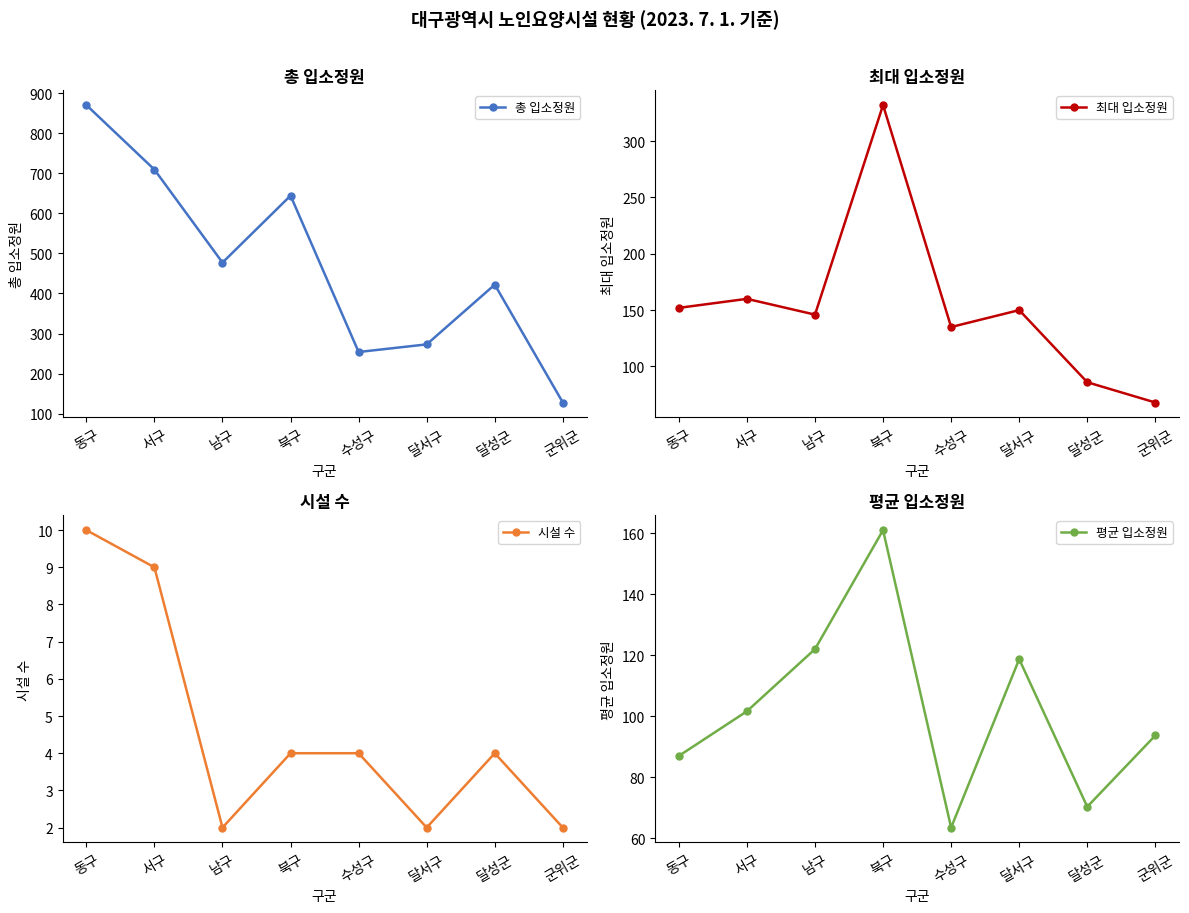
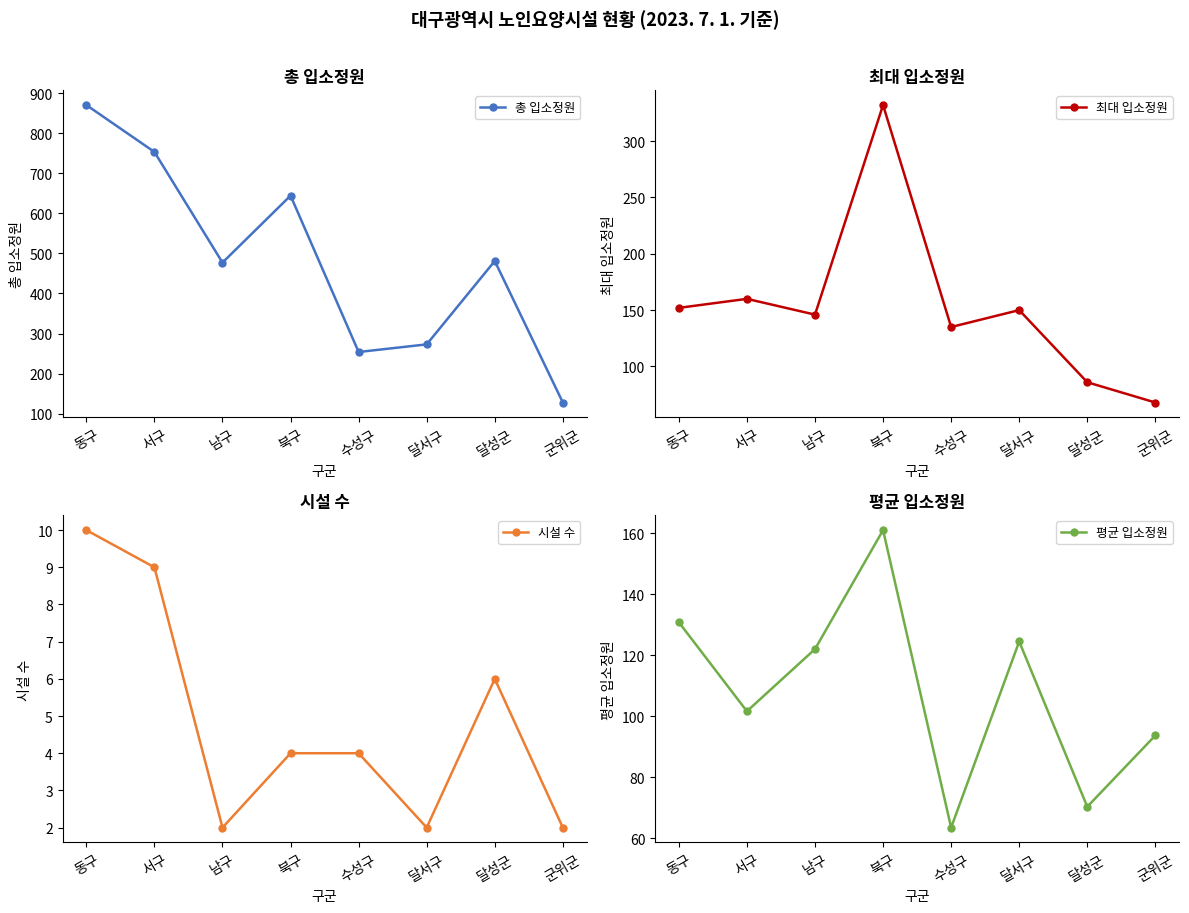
  {
    "총 입소정원": {
      "동구": 870,
-     "서구": 710,
+     "서구": 750,
      "남구": 480,
      "북구": 640,
      "수성구": 250,
      "달서구": 270,
-     "달성군": 420,
+     "달성군": 480,
      "군위군": 130
    },
    "최대 입소정원": {
      "동구": 152,
      "서구": 160,
      "남구": 146,
      "북구": 332,
      "수성구": 135,
      "달서구": 150,
      "달성군": 86,
      "군위군": 68
    },
    "시설 수": {
      "동구": 10,
      "서구": 9,
      "남구": 2,
      "북구": 4,
      "수성구": 4,
      "달서구": 2,
-     "달성군": 4,
+     "달성군": 6,
      "군위군": 2
    },
    "평균 입소정원": {
-     "동구": 87,
+     "동구": 131,
      "서구": 102,
      "남구": 122,
      "북구": 161,
      "수성구": 64,
-     "달서구": 119,
+     "달서구": 125,
      "달성군": 70,
      "군위군": 94
    }
  }
